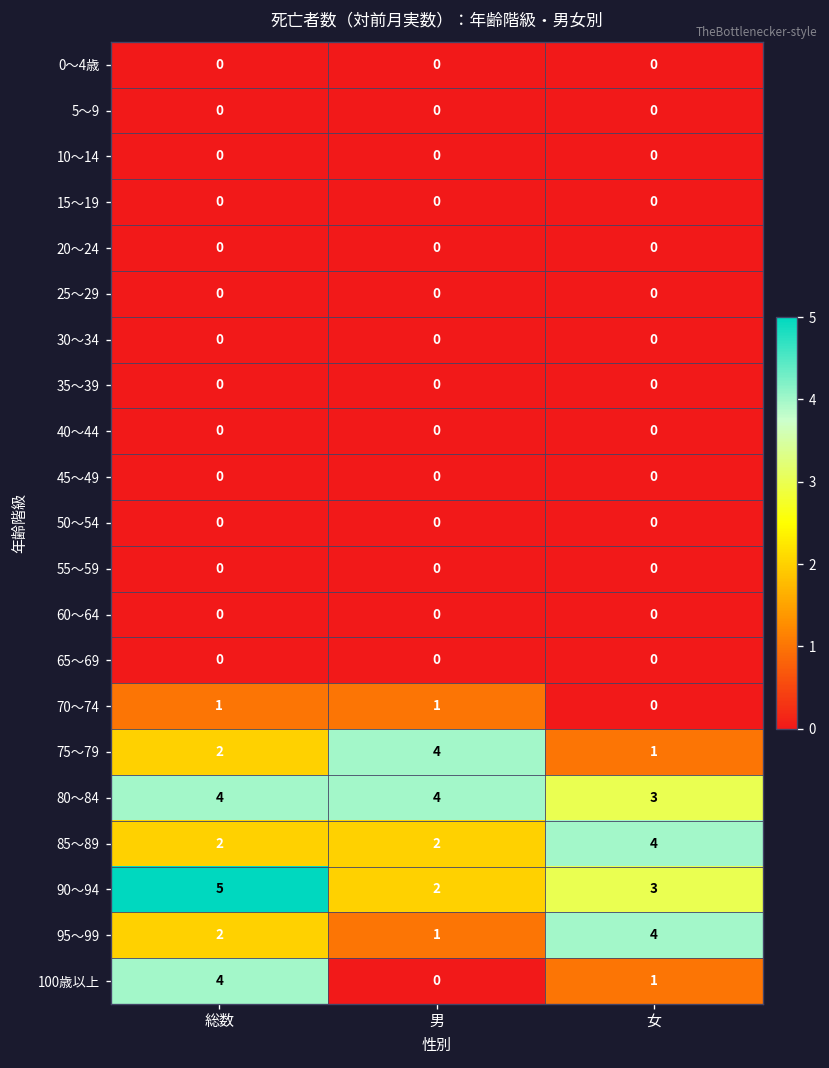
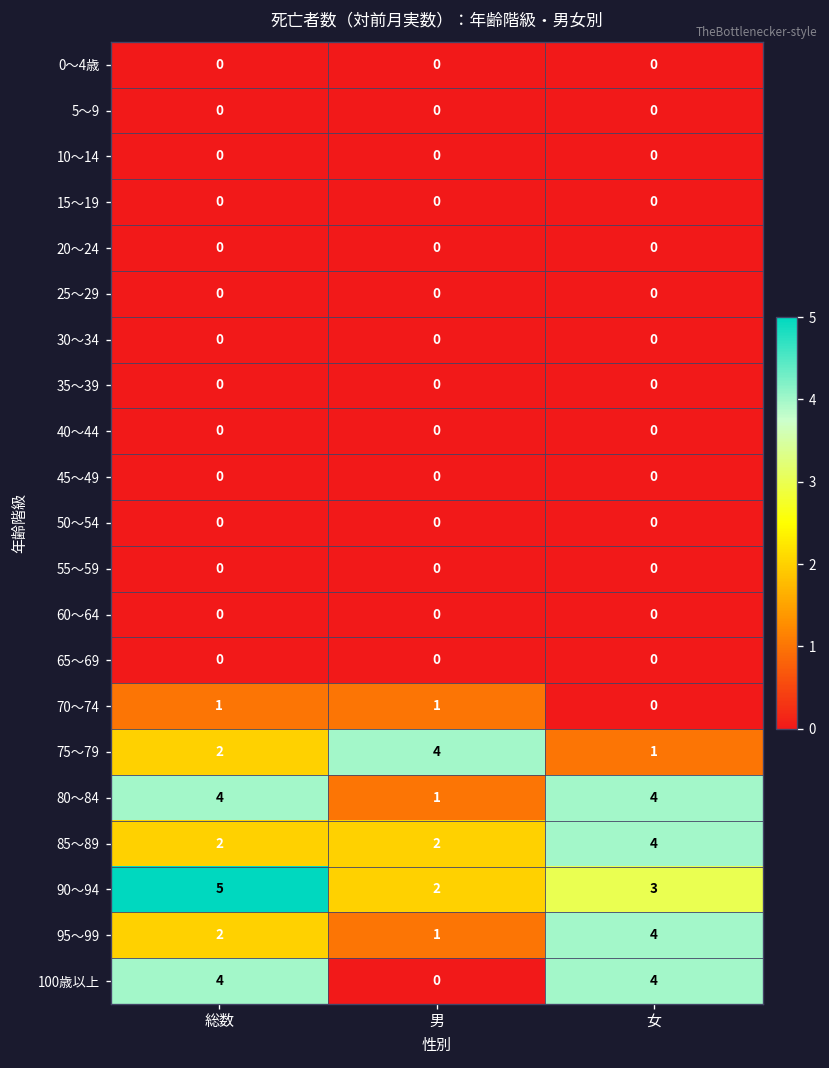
  {
    "0～4歳": {
      "総数": 0,
      "男": 0,
      "女": 0
    },
    "5～9": {
      "総数": 0,
      "男": 0,
      "女": 0
    },
    "10～14": {
      "総数": 0,
      "男": 0,
      "女": 0
    },
    "15～19": {
      "総数": 0,
      "男": 0,
      "女": 0
    },
    "20～24": {
      "総数": 0,
      "男": 0,
      "女": 0
    },
    "25～29": {
      "総数": 0,
      "男": 0,
      "女": 0
    },
    "30～34": {
      "総数": 0,
      "男": 0,
      "女": 0
    },
    "35～39": {
      "総数": 0,
      "男": 0,
      "女": 0
    },
    "40～44": {
      "総数": 0,
      "男": 0,
      "女": 0
    },
    "45～49": {
      "総数": 0,
      "男": 0,
      "女": 0
    },
    "50～54": {
      "総数": 0,
      "男": 0,
      "女": 0
    },
    "55～59": {
      "総数": 0,
      "男": 0,
      "女": 0
    },
    "60～64": {
      "総数": 0,
      "男": 0,
      "女": 0
    },
    "65～69": {
      "総数": 0,
      "男": 0,
      "女": 0
    },
    "70～74": {
      "総数": 1,
      "男": 1,
      "女": 0
    },
    "75～79": {
      "総数": 2,
      "男": 4,
      "女": 1
    },
    "80～84": {
      "総数": 4,
-     "男": 4,
-     "女": 3
+     "男": 1,
+     "女": 4
    },
    "85～89": {
      "総数": 2,
      "男": 2,
      "女": 4
    },
    "90～94": {
      "総数": 5,
      "男": 2,
      "女": 3
    },
    "95～99": {
      "総数": 2,
      "男": 1,
      "女": 4
    },
    "100歳以上": {
      "総数": 4,
      "男": 0,
-     "女": 1
+     "女": 4
    }
  }
